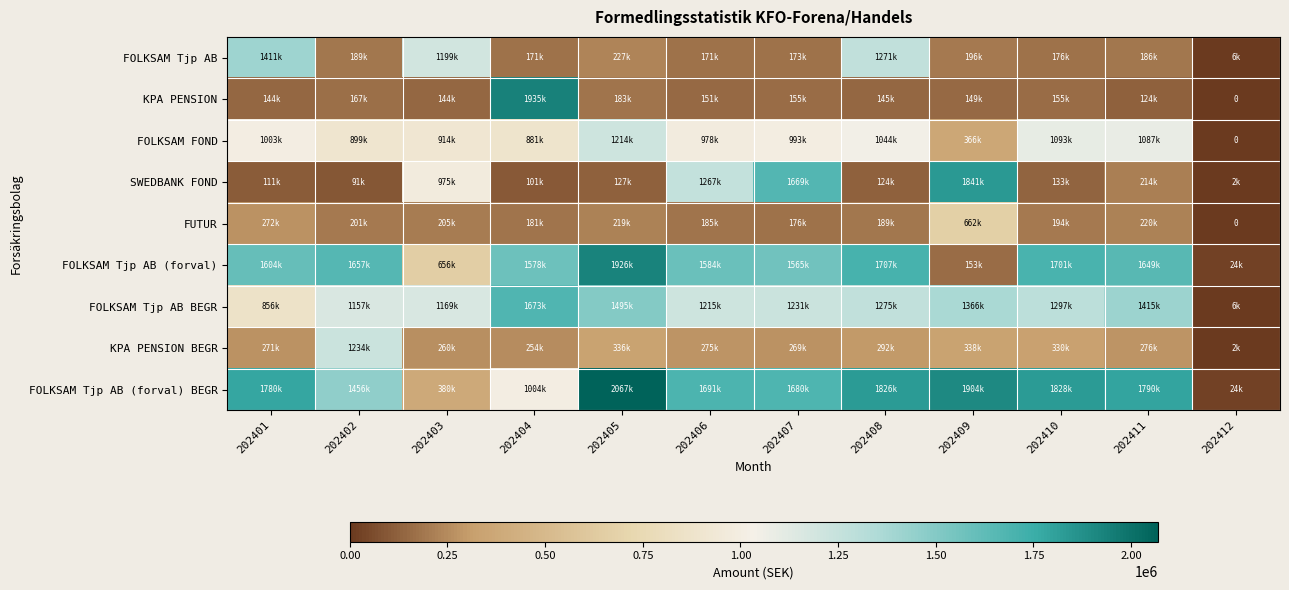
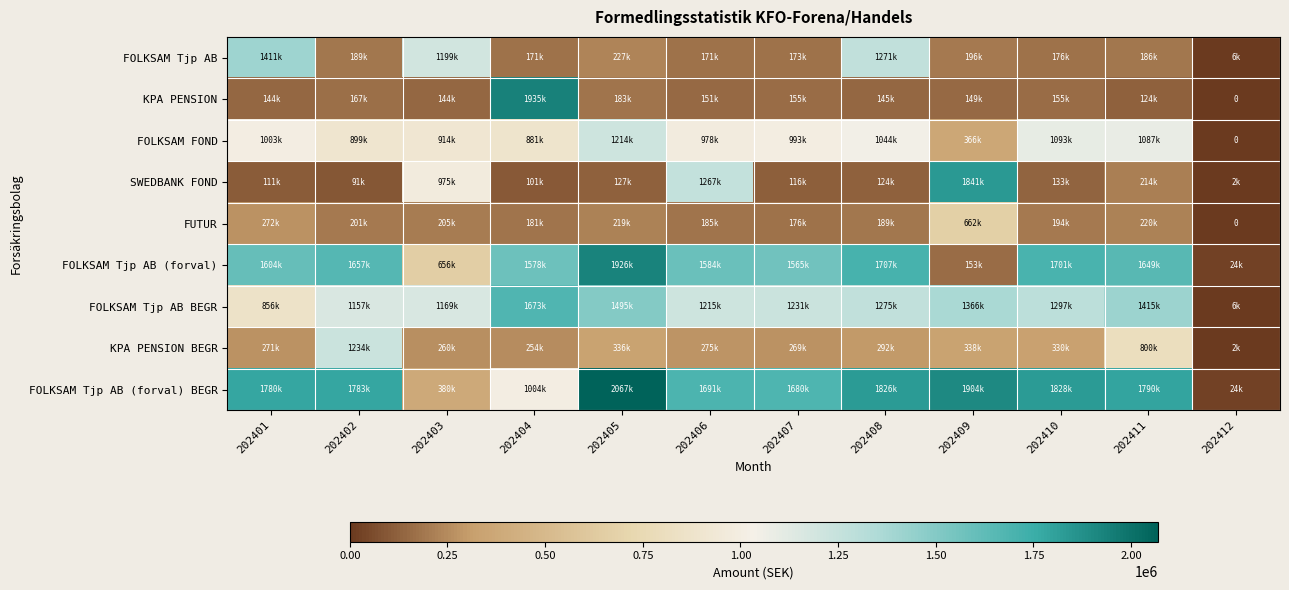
  {
    "FOLKSAM Tjp AB": {
      "202401": "1411k",
      "202402": "189k",
      "202403": "1199k",
      "202404": "171k",
      "202405": "227k",
      "202406": "171k",
      "202407": "173k",
      "202408": "1271k",
      "202409": "196k",
      "202410": "176k",
      "202411": "186k",
      "202412": "6k"
    },
    "KPA PENSION": {
      "202401": "144k",
      "202402": "167k",
      "202403": "144k",
      "202404": "1935k",
      "202405": "183k",
      "202406": "151k",
      "202407": "155k",
      "202408": "145k",
      "202409": "149k",
      "202410": "155k",
      "202411": "124k",
      "202412": "0"
    },
    "FOLKSAM FOND": {
      "202401": "1003k",
      "202402": "899k",
      "202403": "914k",
      "202404": "881k",
      "202405": "1214k",
      "202406": "978k",
      "202407": "993k",
      "202408": "1044k",
      "202409": "366k",
      "202410": "1093k",
      "202411": "1087k",
      "202412": "0"
    },
    "SWEDBANK FOND": {
      "202401": "111k",
      "202402": "91k",
      "202403": "975k",
      "202404": "101k",
      "202405": "127k",
      "202406": "1267k",
-     "202407": "1669k",
+     "202407": "116k",
      "202408": "124k",
      "202409": "1841k",
      "202410": "133k",
      "202411": "214k",
      "202412": "2k"
    },
    "FUTUR": {
      "202401": "272k",
      "202402": "201k",
      "202403": "205k",
      "202404": "181k",
      "202405": "219k",
      "202406": "185k",
      "202407": "176k",
      "202408": "189k",
      "202409": "662k",
      "202410": "194k",
      "202411": "220k",
      "202412": "0"
    },
    "FOLKSAM Tjp AB (forval)": {
      "202401": "1604k",
      "202402": "1657k",
      "202403": "656k",
      "202404": "1578k",
      "202405": "1926k",
      "202406": "1584k",
      "202407": "1565k",
      "202408": "1707k",
      "202409": "153k",
      "202410": "1701k",
      "202411": "1649k",
      "202412": "24k"
    },
    "FOLKSAM Tjp AB BEGR": {
      "202401": "856k",
      "202402": "1157k",
      "202403": "1169k",
      "202404": "1673k",
      "202405": "1495k",
      "202406": "1215k",
      "202407": "1231k",
      "202408": "1275k",
      "202409": "1366k",
      "202410": "1297k",
      "202411": "1415k",
      "202412": "6k"
    },
    "KPA PENSION BEGR": {
      "202401": "271k",
      "202402": "1234k",
      "202403": "260k",
      "202404": "254k",
      "202405": "336k",
      "202406": "275k",
      "202407": "269k",
      "202408": "292k",
      "202409": "338k",
      "202410": "330k",
-     "202411": "276k",
+     "202411": "800k",
      "202412": "2k"
    },
    "FOLKSAM Tjp AB (forval) BEGR": {
      "202401": "1780k",
-     "202402": "1456k",
+     "202402": "1783k",
      "202403": "380k",
      "202404": "1004k",
      "202405": "2067k",
      "202406": "1691k",
      "202407": "1680k",
      "202408": "1826k",
      "202409": "1904k",
      "202410": "1828k",
      "202411": "1790k",
      "202412": "24k"
    }
  }
